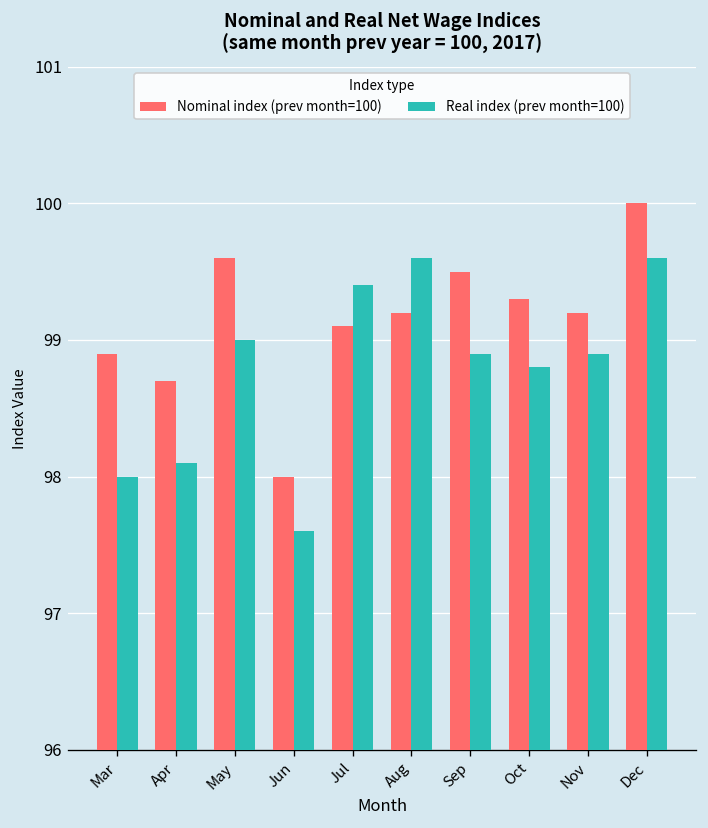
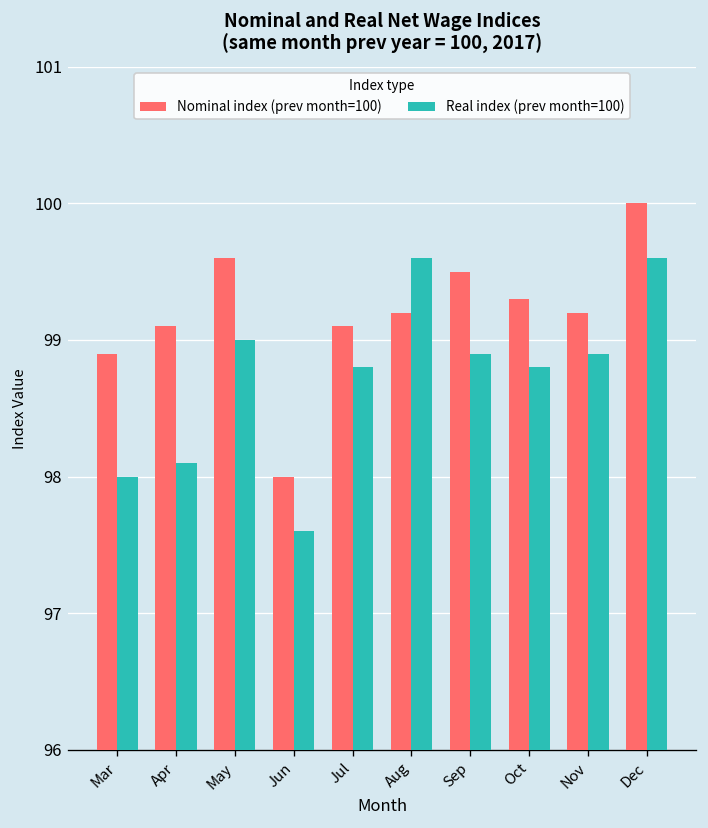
  {
    "Nominal index (prev month=100)": {
      "Mar": 98.9,
-     "Apr": 98.7,
+     "Apr": 99.1,
      "May": 99.6,
      "Jun": 98.0,
      "Jul": 99.1,
      "Aug": 99.2,
      "Sep": 99.5,
      "Oct": 99.3,
      "Nov": 99.2,
      "Dec": 100.0
    },
    "Real index (prev month=100)": {
      "Mar": 98.0,
      "Apr": 98.1,
      "May": 99.0,
      "Jun": 97.6,
-     "Jul": 99.4,
+     "Jul": 98.8,
      "Aug": 99.6,
      "Sep": 98.9,
      "Oct": 98.8,
      "Nov": 98.9,
      "Dec": 99.6
    }
  }
